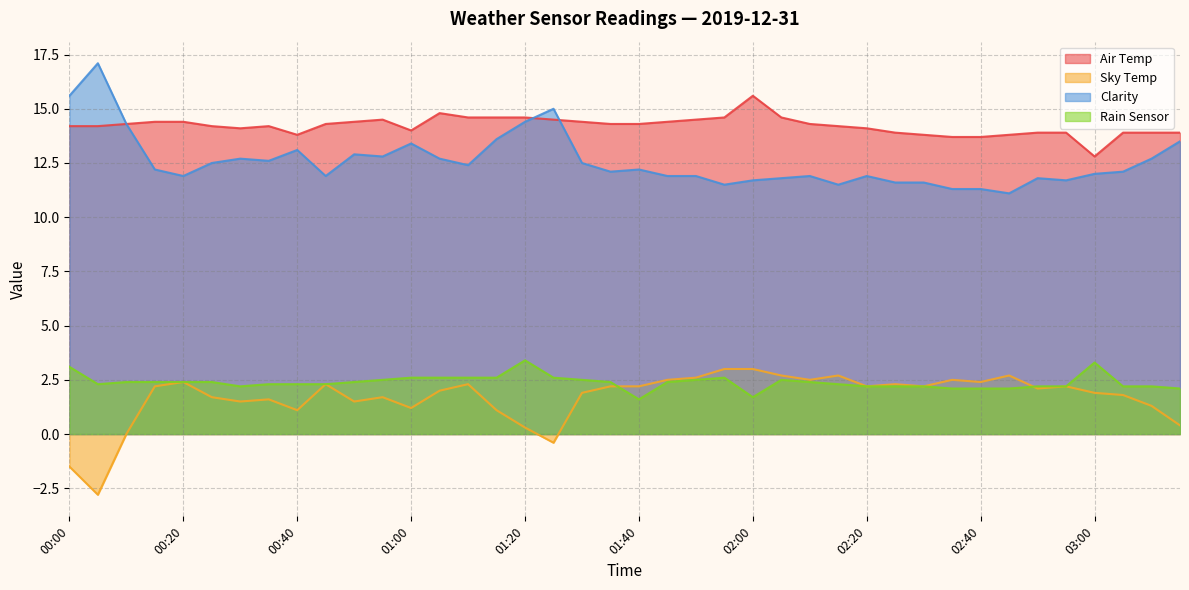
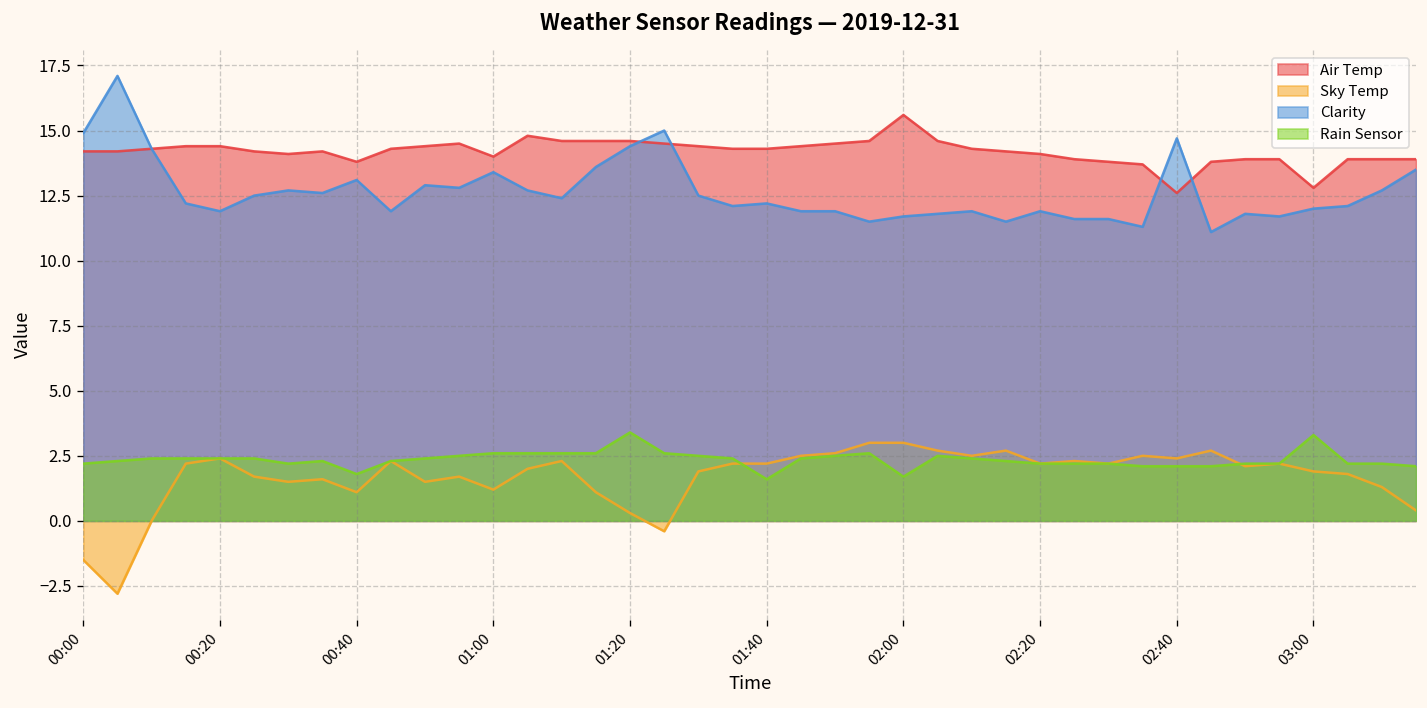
  {
    "Air Temp": {
      "00:00": 14.2,
      "00:20": 14.4,
      "00:40": 13.8,
      "01:00": 14.0,
      "01:20": 14.6,
      "01:40": 14.3,
      "02:00": 15.6,
      "02:20": 14.1,
-     "02:40": 13.7,
+     "02:40": 12.6,
      "03:00": 12.8
    },
    "Clarity": {
-     "00:00": 15.6,
+     "00:00": 14.9,
      "00:20": 11.9,
      "00:40": 13.1,
      "01:00": 13.4,
      "01:20": 14.4,
      "01:40": 12.2,
      "02:00": 11.7,
      "02:20": 11.9,
-     "02:40": 11.3,
+     "02:40": 14.7,
      "03:00": 12.0
    },
    "Rain Sensor": {
-     "00:00": 3.1,
-     "00:40": 2.3,
+     "00:00": 2.2,
+     "00:40": 1.8,
      "01:00": 2.6,
      "01:20": 3.4,
      "01:40": 1.6,
      "02:00": 1.7,
      "02:40": 2.1,
      "03:00": 3.3
    }
  }
